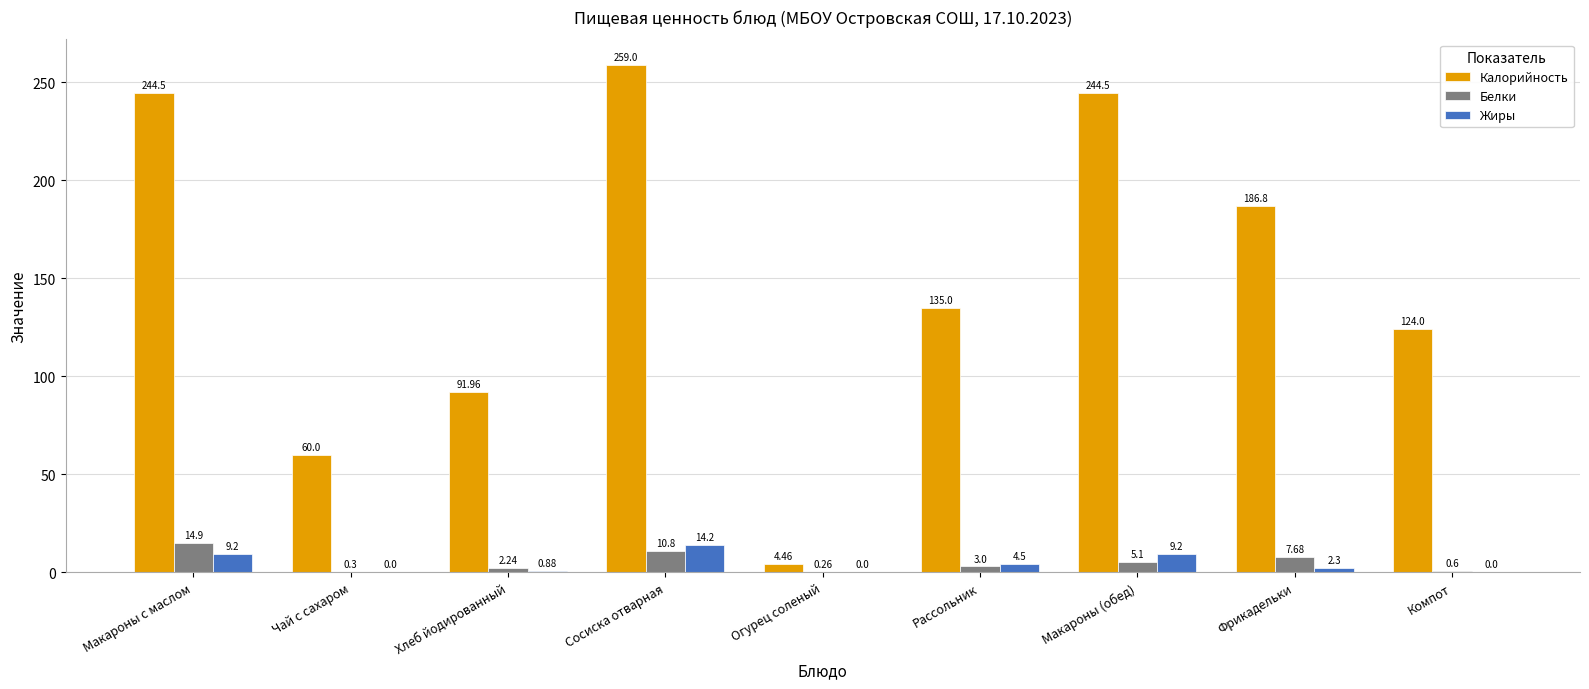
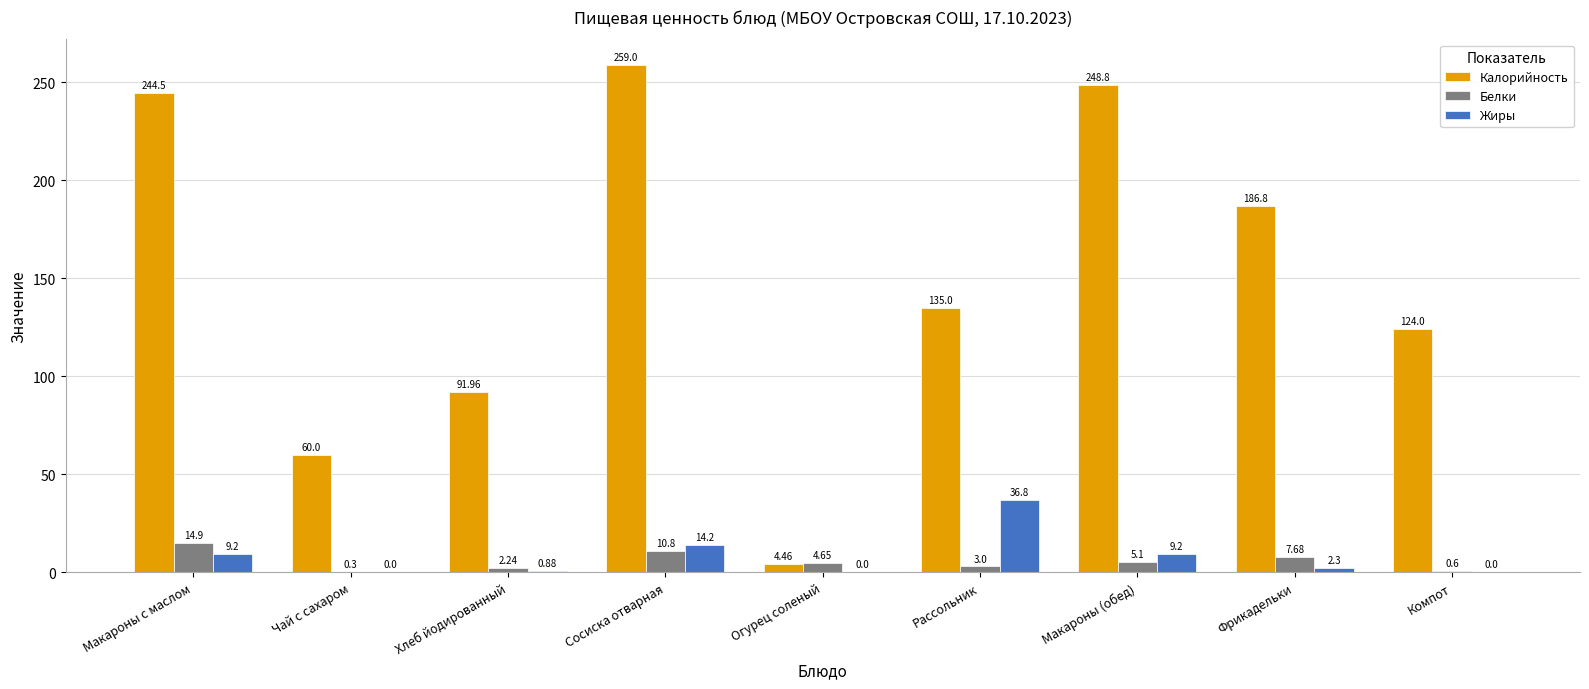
  {
    "Калорийность": {
      "Макароны с маслом": 244.5,
      "Чай с сахаром": 60.0,
      "Хлеб йодированный": 91.96,
      "Сосиска отварная": 259.0,
      "Огурец соленый": 4.46,
      "Рассольник": 135.0,
-     "Макароны (обед)": 244.5,
+     "Макароны (обед)": 248.8,
      "Фрикадельки": 186.8,
      "Компот": 124.0
    },
    "Белки": {
      "Макароны с маслом": 14.9,
      "Чай с сахаром": 0.3,
      "Хлеб йодированный": 2.24,
      "Сосиска отварная": 10.8,
-     "Огурец соленый": 0.26,
+     "Огурец соленый": 4.65,
      "Рассольник": 3.0,
      "Макароны (обед)": 5.1,
      "Фрикадельки": 7.68,
      "Компот": 0.6
    },
    "Жиры": {
      "Макароны с маслом": 9.2,
      "Чай с сахаром": 0.0,
      "Хлеб йодированный": 0.88,
      "Сосиска отварная": 14.2,
      "Огурец соленый": 0.0,
-     "Рассольник": 4.5,
+     "Рассольник": 36.8,
      "Макароны (обед)": 9.2,
      "Фрикадельки": 2.3,
      "Компот": 0.0
    }
  }
